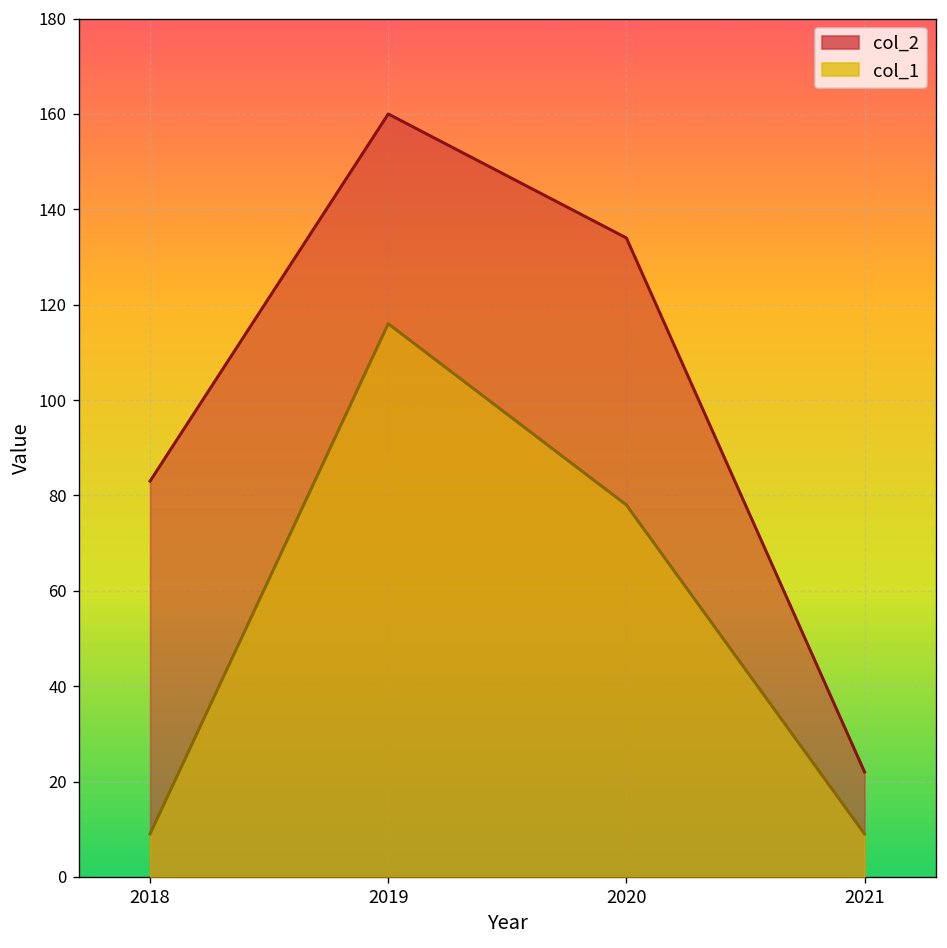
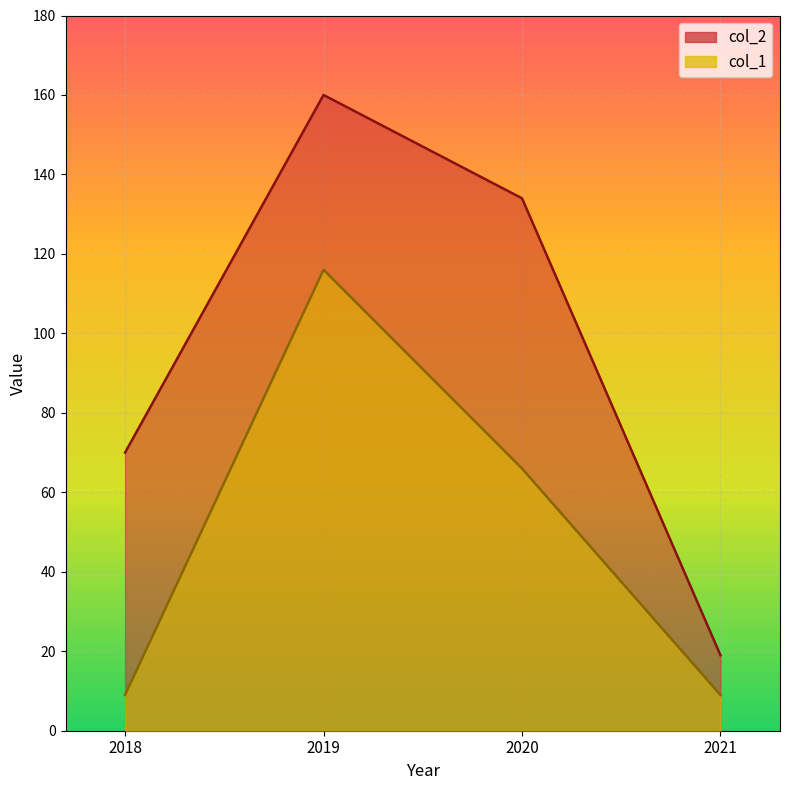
  {
    "col_2": {
-     "2018": 83,
+     "2018": 70,
      "2019": 160,
      "2020": 134,
-     "2021": 22
+     "2021": 19
    },
    "col_1": {
      "2018": 9,
      "2019": 116,
-     "2020": 78,
+     "2020": 66,
      "2021": 9
    }
  }
